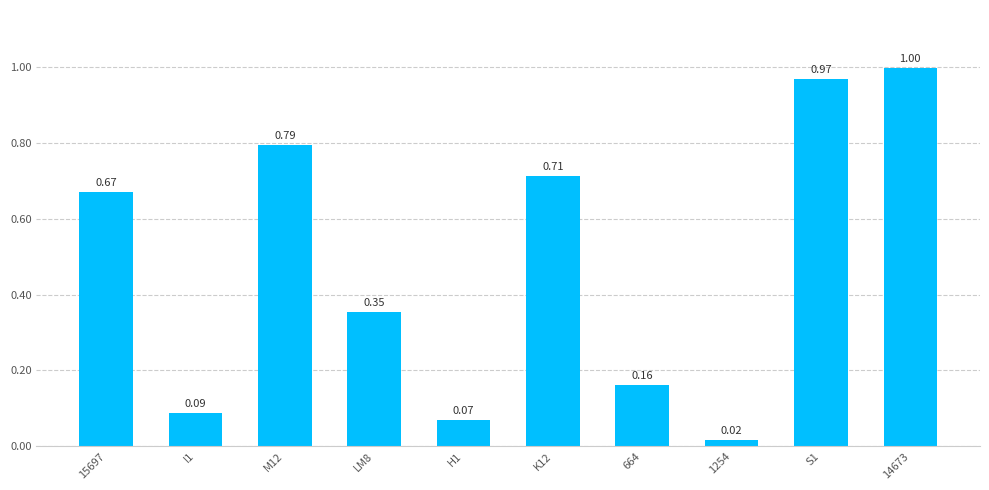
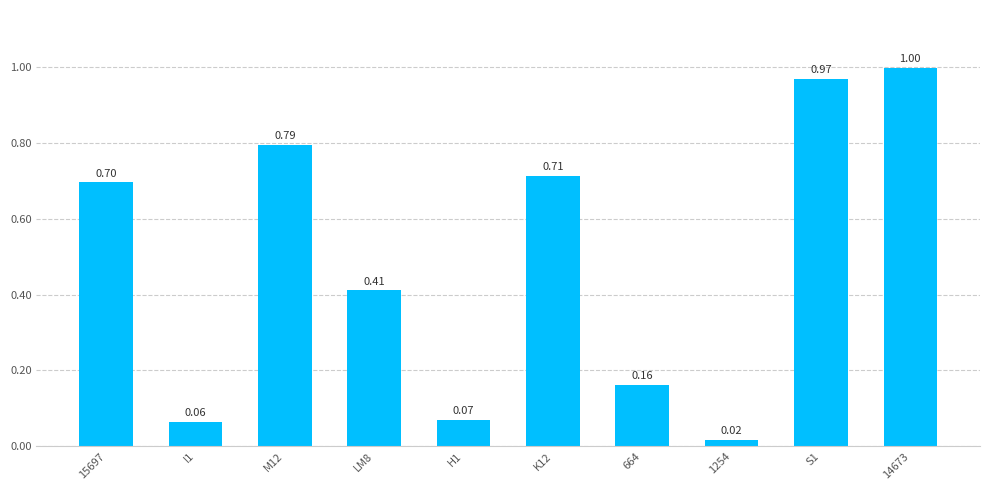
  {
-   "15697": 0.67,
-   "I1": 0.09,
+   "15697": 0.70,
+   "I1": 0.06,
    "M12": 0.79,
-   "LM8": 0.35,
+   "LM8": 0.41,
    "H1": 0.07,
    "K12": 0.71,
    "664": 0.16,
    "1254": 0.02,
    "S1": 0.97,
    "14673": 1.00
  }
